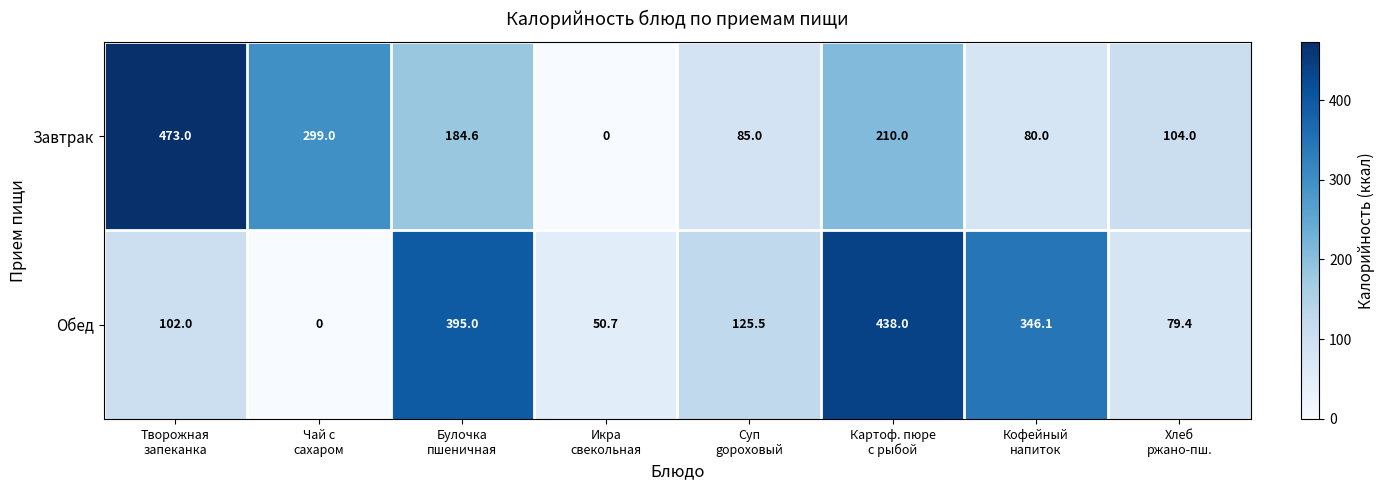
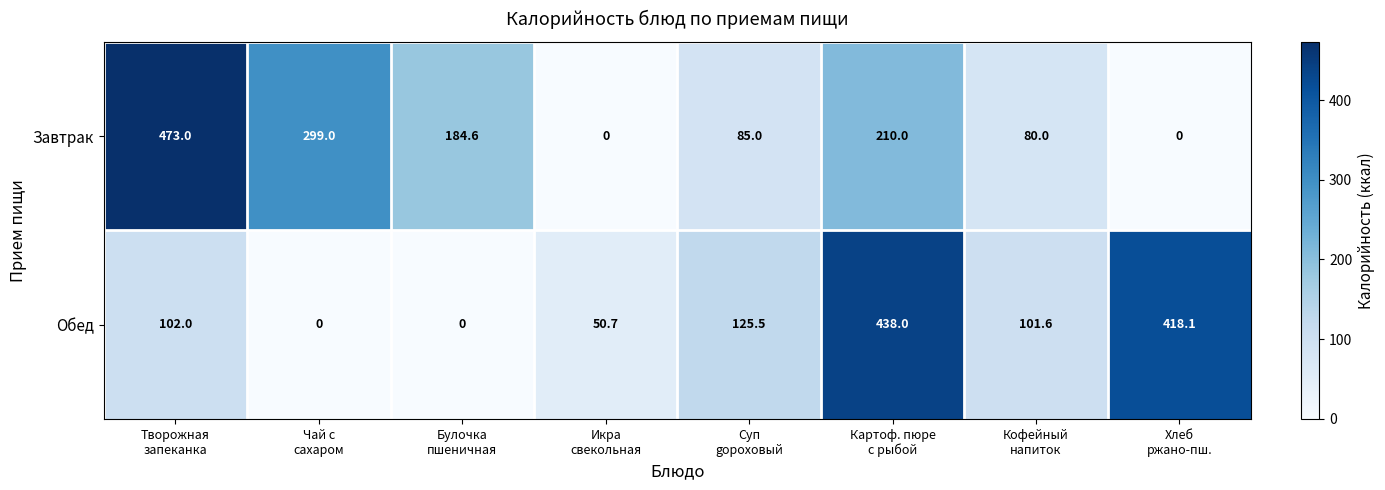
  {
    "Завтрак": {
      "Творожная запеканка": 473.0,
      "Чай с сахаром": 299.0,
      "Булочка пшеничная": 184.6,
      "Икра свекольная": 0,
      "Суп gороховый": 85.0,
      "Картоф. пюре с рыбой": 210.0,
      "Кофейный напиток": 80.0,
-     "Хлеб ржано-пш.": 104.0
+     "Хлеб ржано-пш.": 0
    },
    "Обед": {
      "Творожная запеканка": 102.0,
      "Чай с сахаром": 0,
-     "Булочка пшеничная": 395.0,
+     "Булочка пшеничная": 0,
      "Икра свекольная": 50.7,
      "Суп gороховый": 125.5,
      "Картоф. пюре с рыбой": 438.0,
-     "Кофейный напиток": 346.1,
-     "Хлеб ржано-пш.": 79.4
+     "Кофейный напиток": 101.6,
+     "Хлеб ржано-пш.": 418.1
    }
  }
